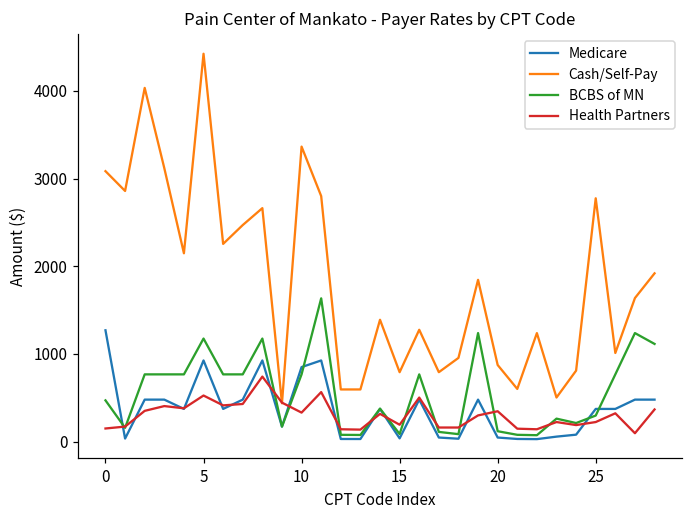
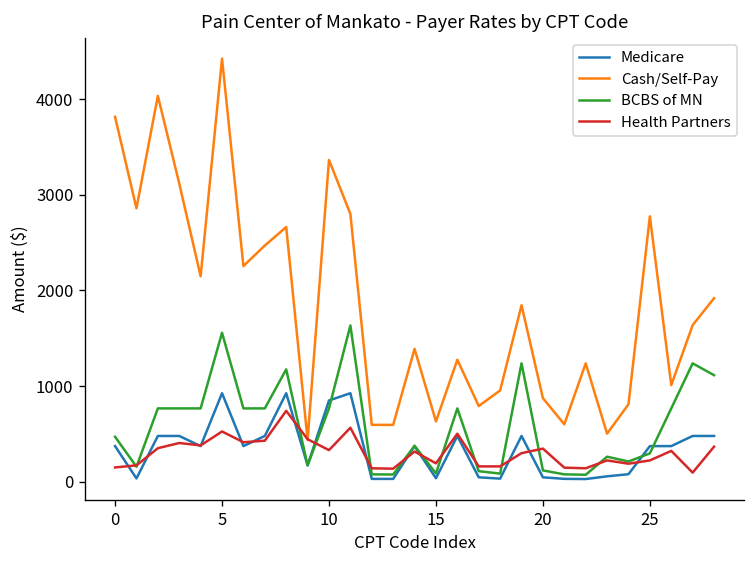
  {
    "Medicare": {
-     "0": 1300,
+     "0": 400,
      "5": 900,
      "10": 800,
      "15": 0,
      "20": 0,
      "25": 400
    },
    "Cash/Self-Pay": {
-     "0": 3100,
+     "0": 3800,
      "5": 4400,
      "10": 3400,
-     "15": 800,
+     "15": 600,
      "20": 900,
      "25": 2800
    },
    "BCBS of MN": {
      "0": 500,
-     "5": 1200,
+     "5": 1600,
      "10": 800,
      "15": 100,
      "20": 100,
      "25": 300
    },
    "Health Partners": {
      "0": 100,
      "5": 500,
      "10": 300,
      "15": 200,
      "20": 300,
      "25": 200
    }
  }
